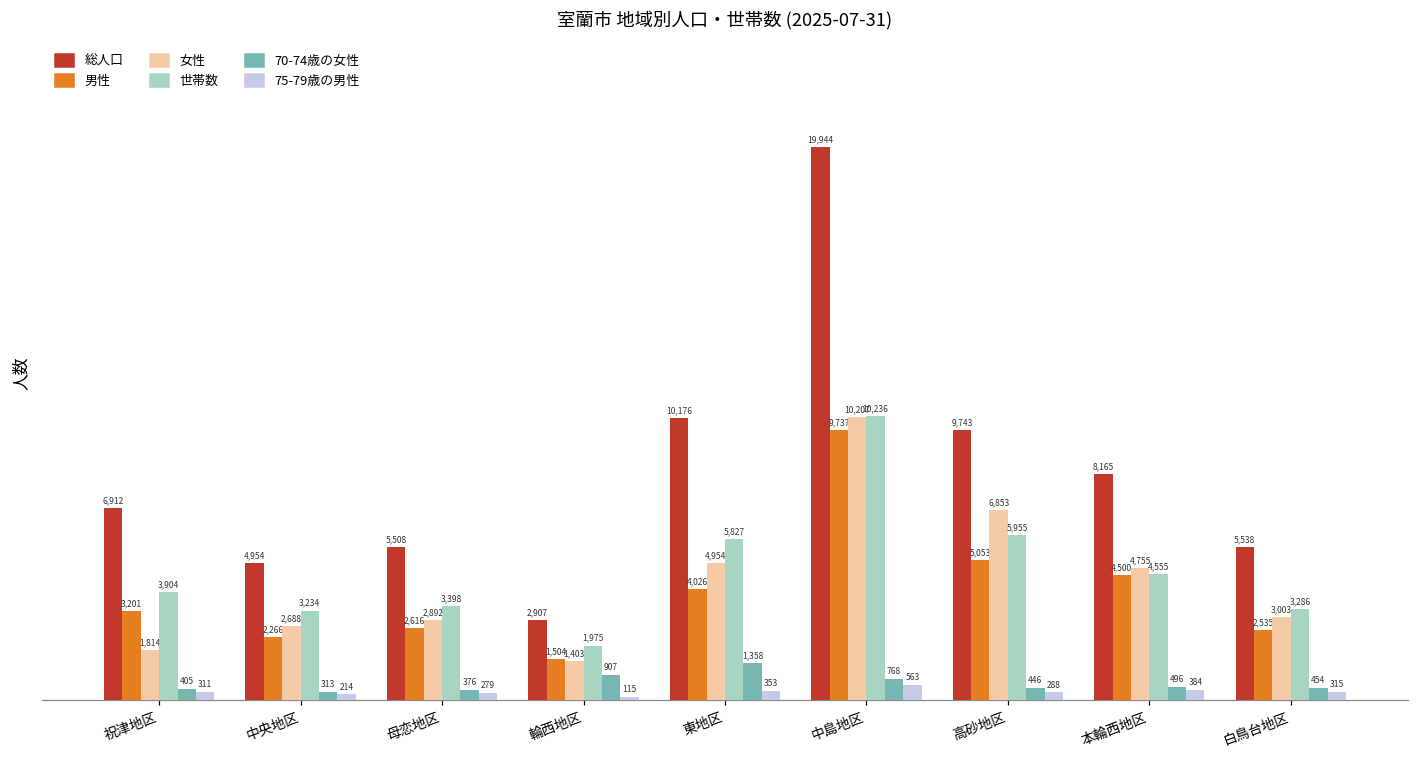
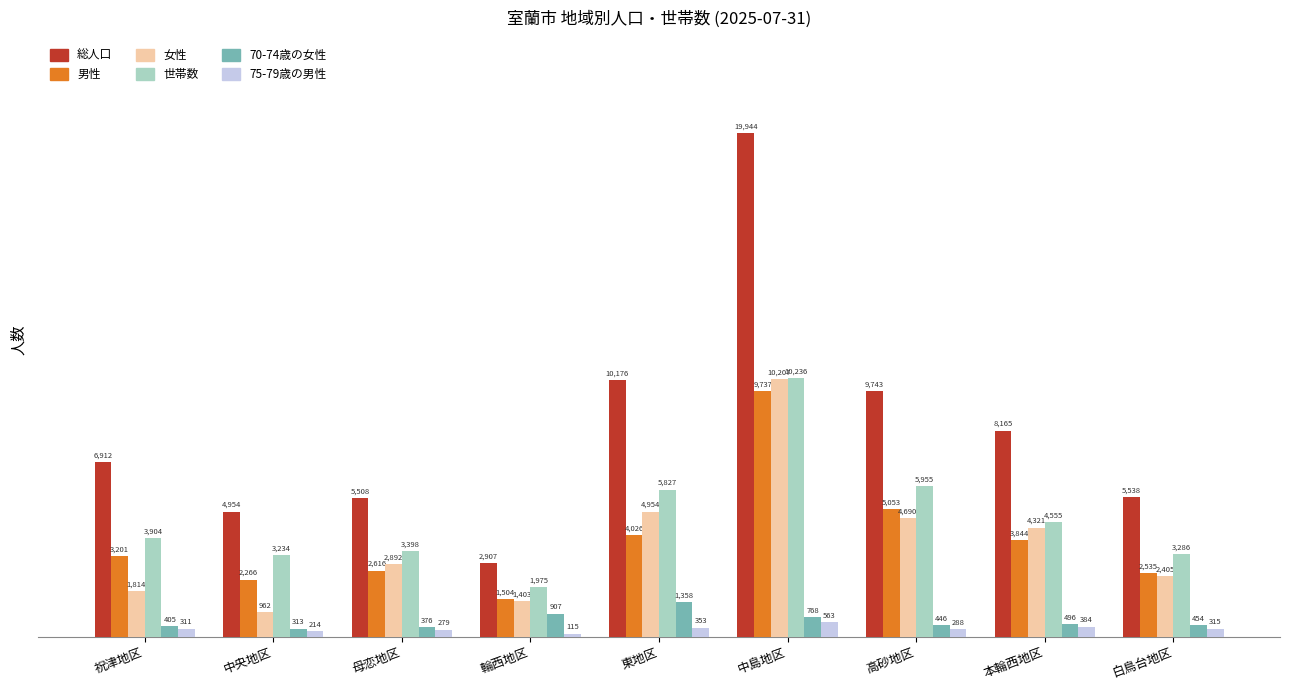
  {
    "総人口": {
      "祝津地区": "6,912",
      "中央地区": "4,954",
      "母恋地区": "5,508",
      "輪西地区": "2,907",
      "東地区": "10,176",
      "中島地区": "19,944",
      "高砂地区": "9,743",
      "本輪西地区": "8,165",
      "白鳥台地区": "5,538"
    },
    "男性": {
      "祝津地区": "3,201",
      "中央地区": "2,266",
      "母恋地区": "2,616",
      "輪西地区": "1,504",
      "東地区": "4,026",
      "中島地区": "9,737",
      "高砂地区": "5,053",
-     "本輪西地区": "4,500",
+     "本輪西地区": "3,844",
      "白鳥台地区": "2,535"
    },
    "女性": {
      "祝津地区": "1,814",
-     "中央地区": "2,688",
+     "中央地区": "962",
      "母恋地区": "2,892",
      "輪西地区": "1,403",
      "東地区": "4,954",
-     "高砂地区": "6,853",
-     "本輪西地区": "4,755",
-     "白鳥台地区": "3,003"
+     "高砂地区": "4,690",
+     "本輪西地区": "4,321",
+     "白鳥台地区": "2,405"
    },
    "70-74歳の女性": {
      "祝津地区": "405",
      "中央地区": "313",
      "母恋地区": "376",
      "輪西地区": "907",
      "東地区": "1,358",
      "中島地区": "768",
      "高砂地区": "446",
      "本輪西地区": "496",
      "白鳥台地区": "454"
    }
  }
